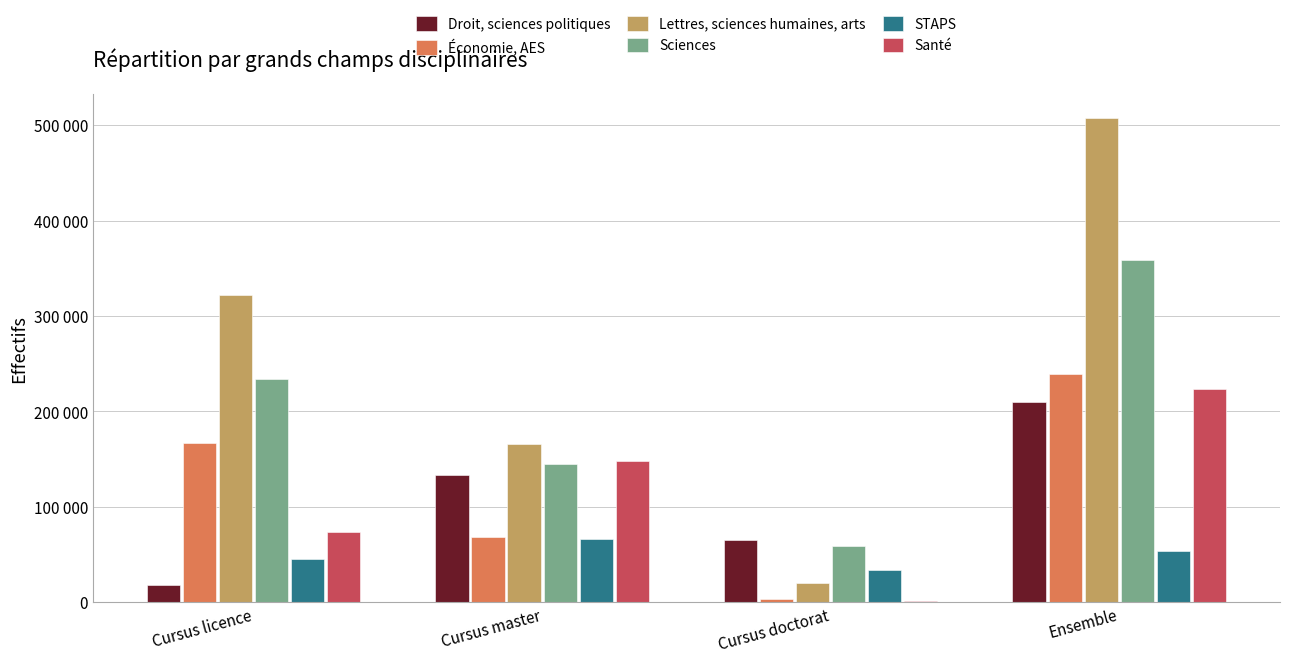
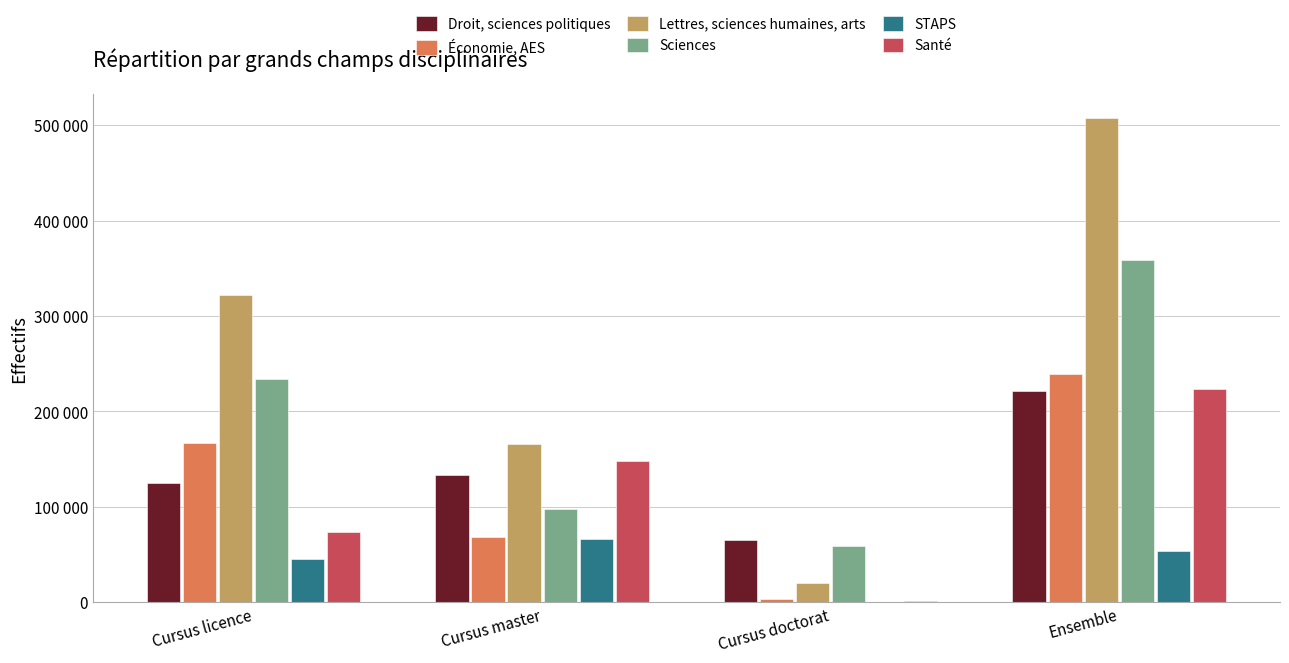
  {
    "Droit, sciences politiques": {
-     "Cursus licence": 20000,
+     "Cursus licence": 120000,
      "Cursus master": 130000,
      "Cursus doctorat": 70000,
-     "Ensemble": 210000
+     "Ensemble": 220000
    },
    "Sciences": {
      "Cursus licence": 230000,
-     "Cursus master": 140000,
+     "Cursus master": 100000,
      "Cursus doctorat": 60000,
      "Ensemble": 360000
    },
    "STAPS": {
      "Cursus licence": 50000,
      "Cursus master": 70000,
-     "Cursus doctorat": 30000,
+     "Cursus doctorat": 0,
      "Ensemble": 50000
    }
  }
